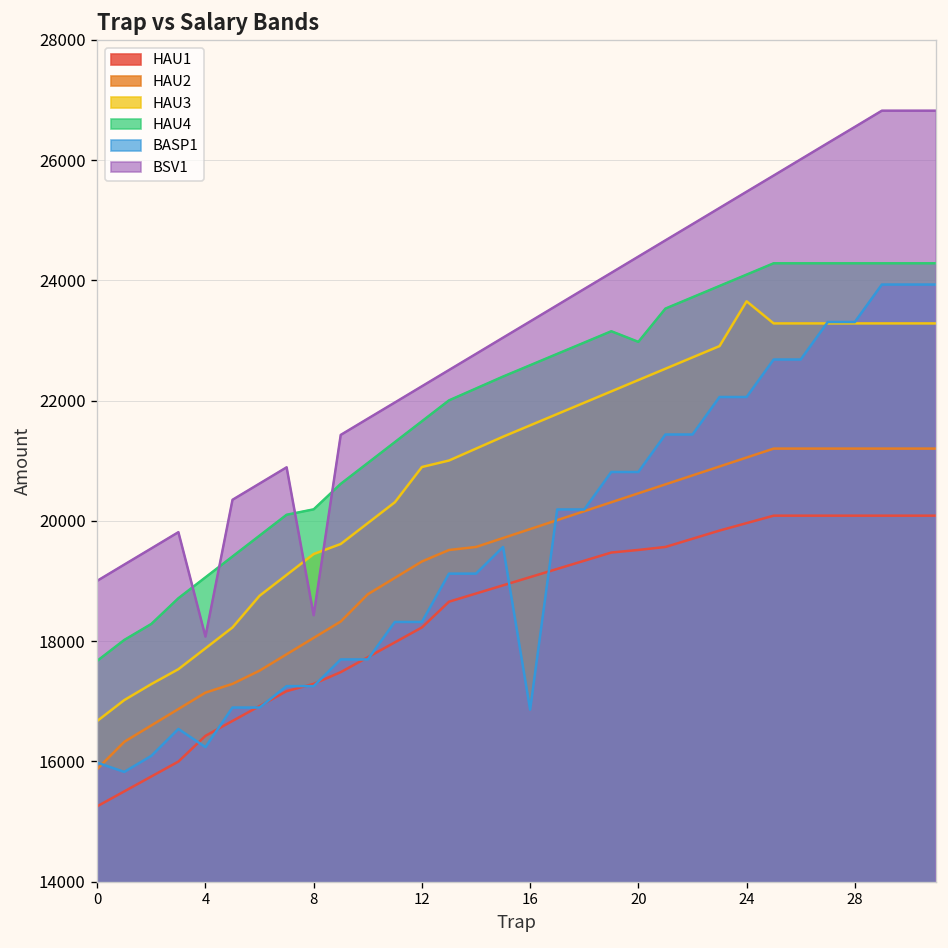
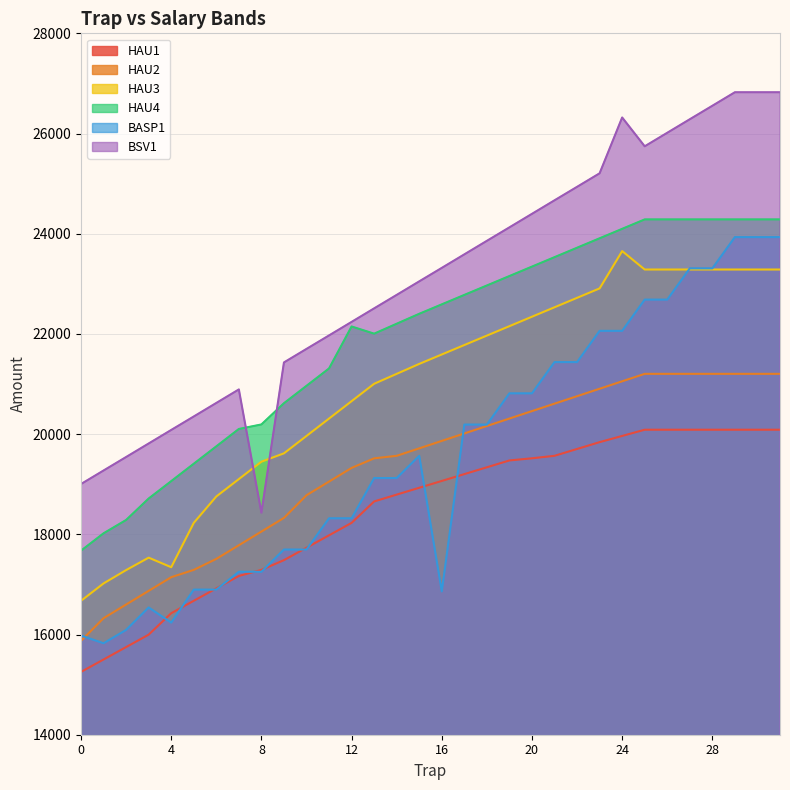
  {
    "HAU3": {
      "0": 16700,
-     "4": 17900,
+     "4": 17300,
      "8": 19400,
-     "12": 20900,
+     "12": 20700,
      "16": 21600,
      "20": 22300,
      "24": 23700
    },
    "HAU4": {
      "0": 17700,
      "4": 19100,
      "8": 20200,
-     "12": 21700,
+     "12": 22100,
      "16": 22600,
-     "20": 23000,
+     "20": 23300,
      "24": 24100,
      "28": 24300
    },
    "BASP1": {
      "0": 16000,
      "4": 16200,
      "12": 18300,
      "16": 16900,
      "20": 20800,
      "24": 22100
    },
    "BSV1": {
      "0": 19000,
-     "4": 18100,
+     "4": 20100,
      "8": 18400,
      "12": 22200,
      "16": 23300,
      "20": 24400,
-     "24": 25500,
+     "24": 26300,
      "28": 26600
    }
  }
